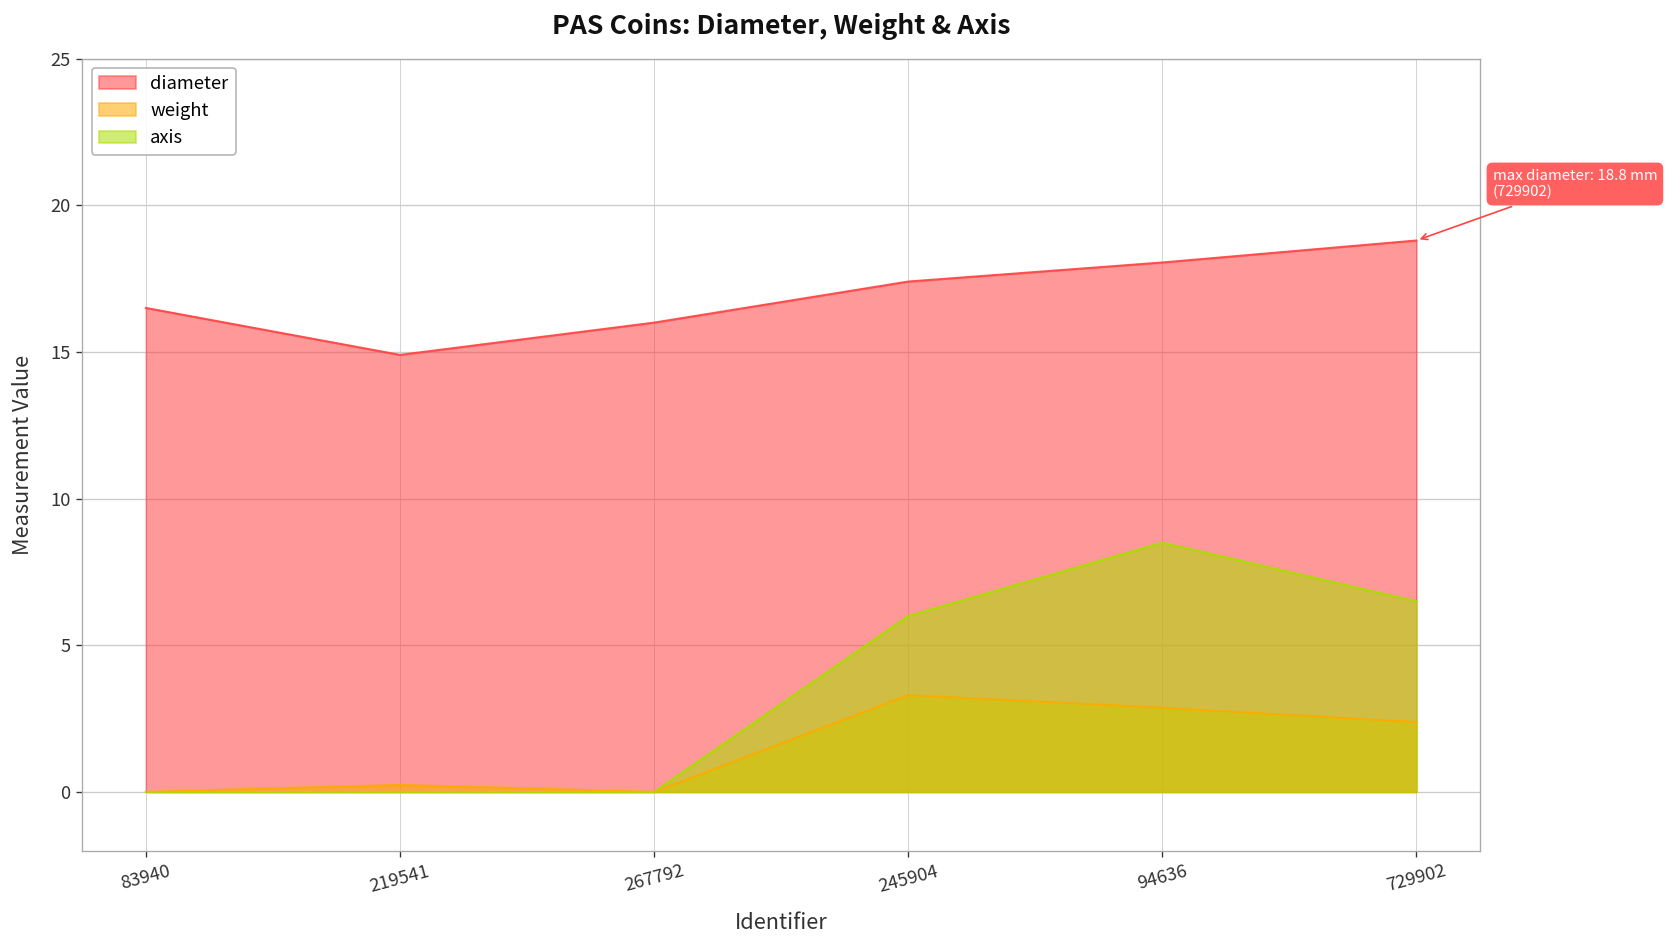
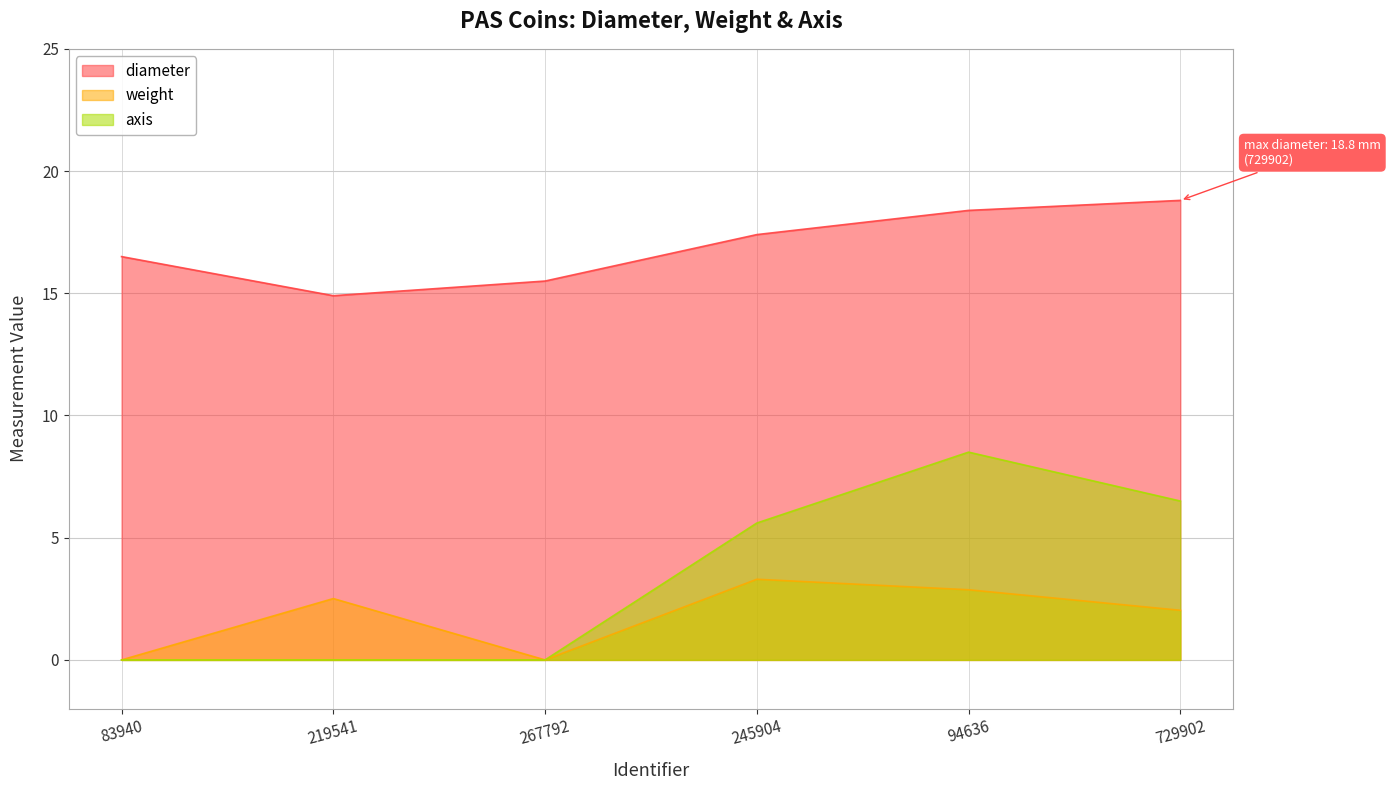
  {
    "diameter": {
      "83940": 16.5,
      "219541": 14.9,
-     "267792": 16.0,
+     "267792": 15.5,
      "245904": 17.4,
-     "94636": 18.1,
+     "94636": 18.4,
      "729902": 18.8
    },
    "weight": {
-     "219541": 0.2,
+     "219541": 2.5,
      "245904": 3.3,
      "94636": 2.9,
-     "729902": 2.4
+     "729902": 2.0
    },
    "axis": {
      "219541": 0.0,
-     "245904": 6.0,
+     "245904": 5.6,
      "94636": 8.5,
      "729902": 6.5
    }
  }
